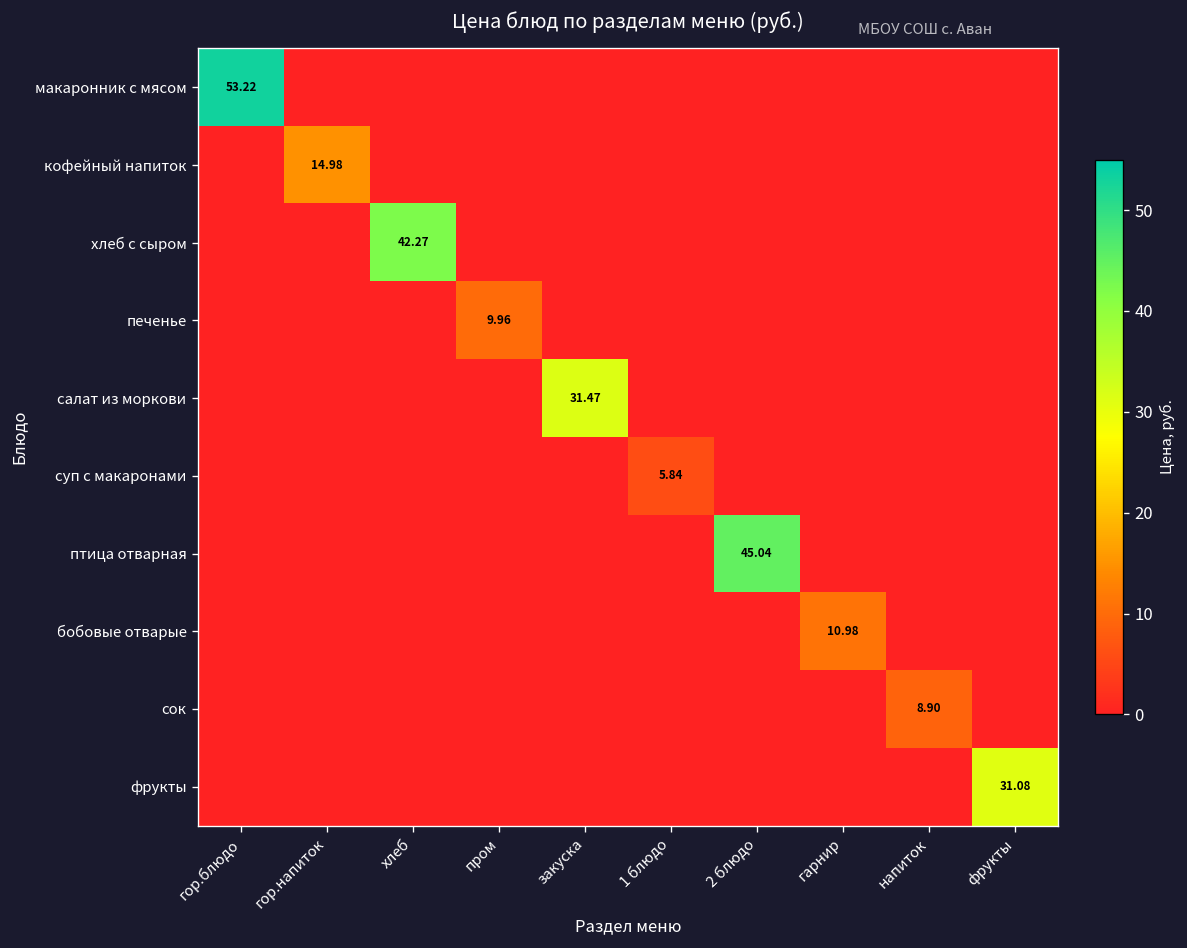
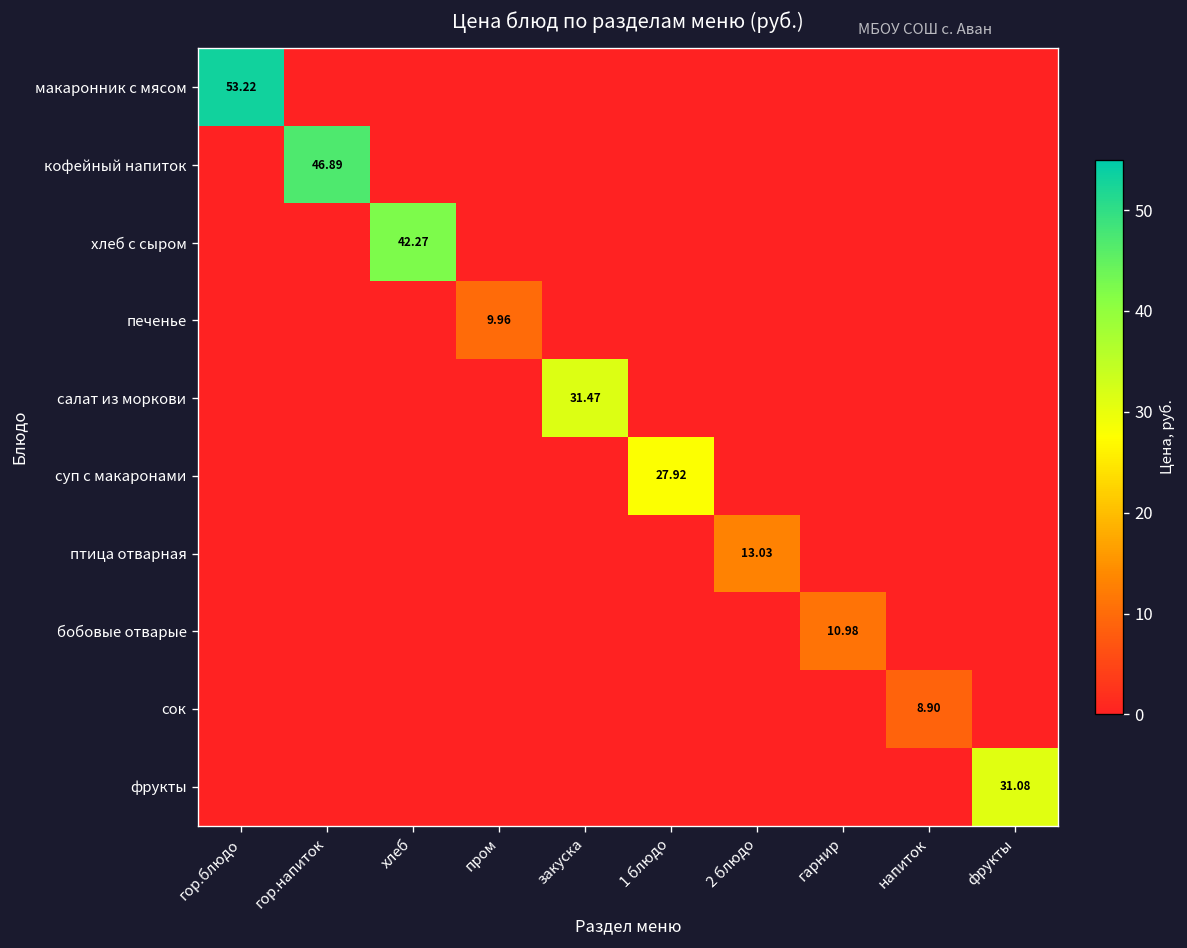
  {
    "макаронник с мясом": {
      "гор.блюдо": 53.22
    },
    "кофейный напиток": {
-     "гор.напиток": 14.98
+     "гор.напиток": 46.89
    },
    "хлеб с сыром": {
      "хлеб": 42.27
    },
    "печенье": {
      "пром": 9.96
    },
    "салат из моркови": {
      "закуска": 31.47
    },
    "суп с макаронами": {
-     "1 блюдо": 5.84
+     "1 блюдо": 27.92
    },
    "птица отварная": {
-     "2 блюдо": 45.04
+     "2 блюдо": 13.03
    },
    "бобовые отварые": {
      "гарнир": 10.98
    },
    "сок": {
      "напиток": 8.90
    },
    "фрукты": {
      "фрукты": 31.08
    }
  }
